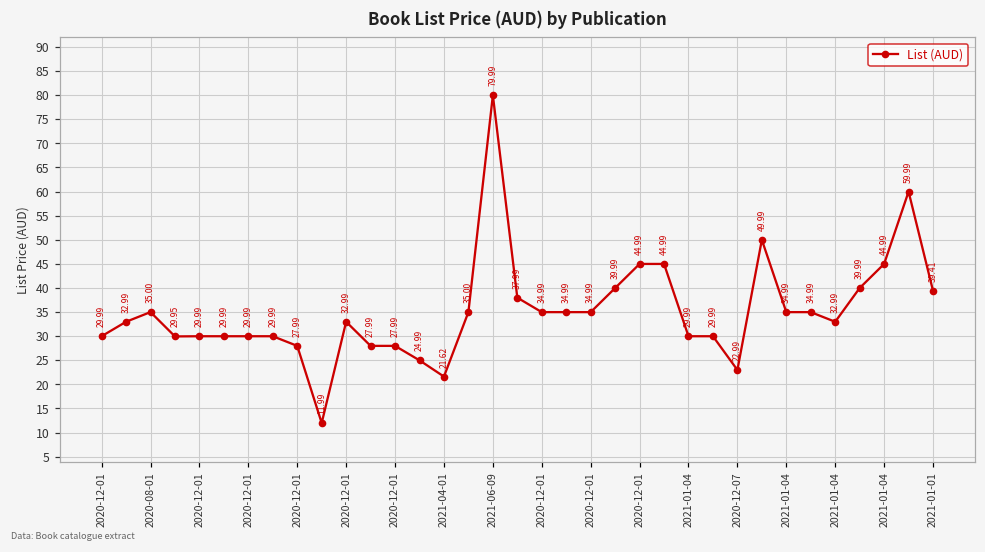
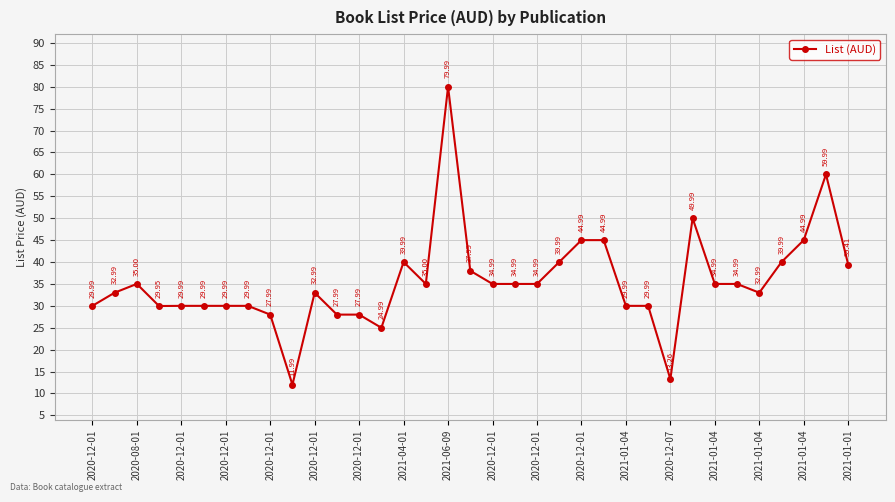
  {
    "2020-08-01": 35.00,
-   "2021-04-01": 21.62,
+   "2021-04-01": 39.99,
    "2021-06-09": 79.99,
-   "2020-12-07": 22.99,
+   "2020-12-07": 13.26,
    "2021-01-01": 39.41
  }
